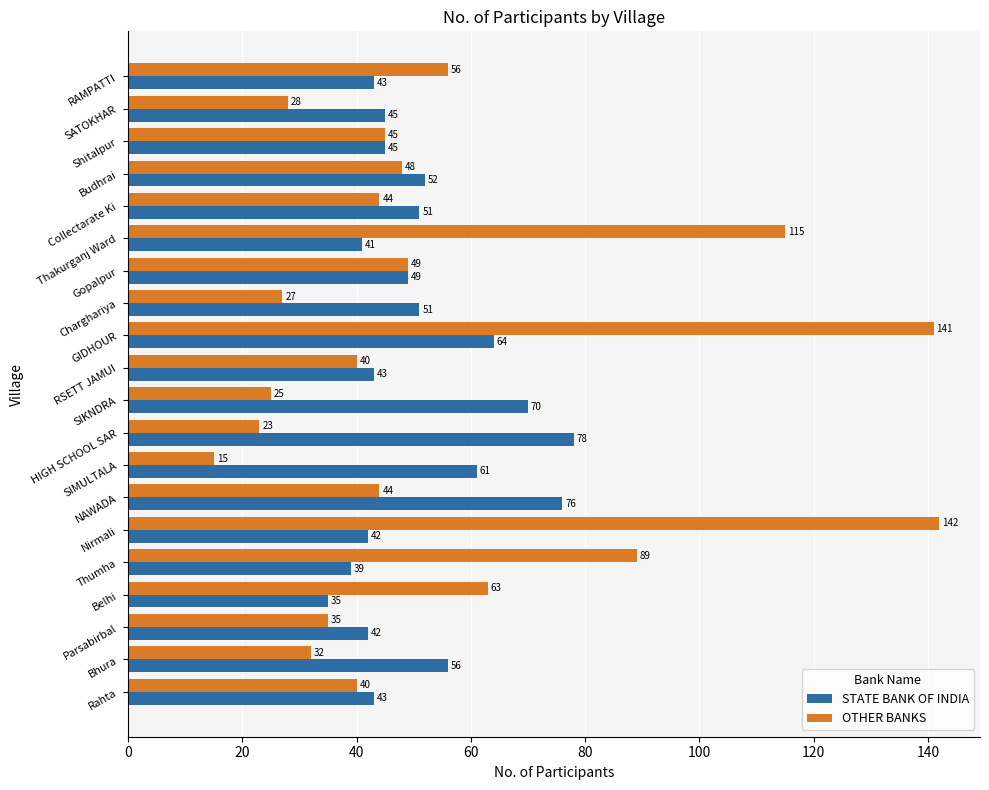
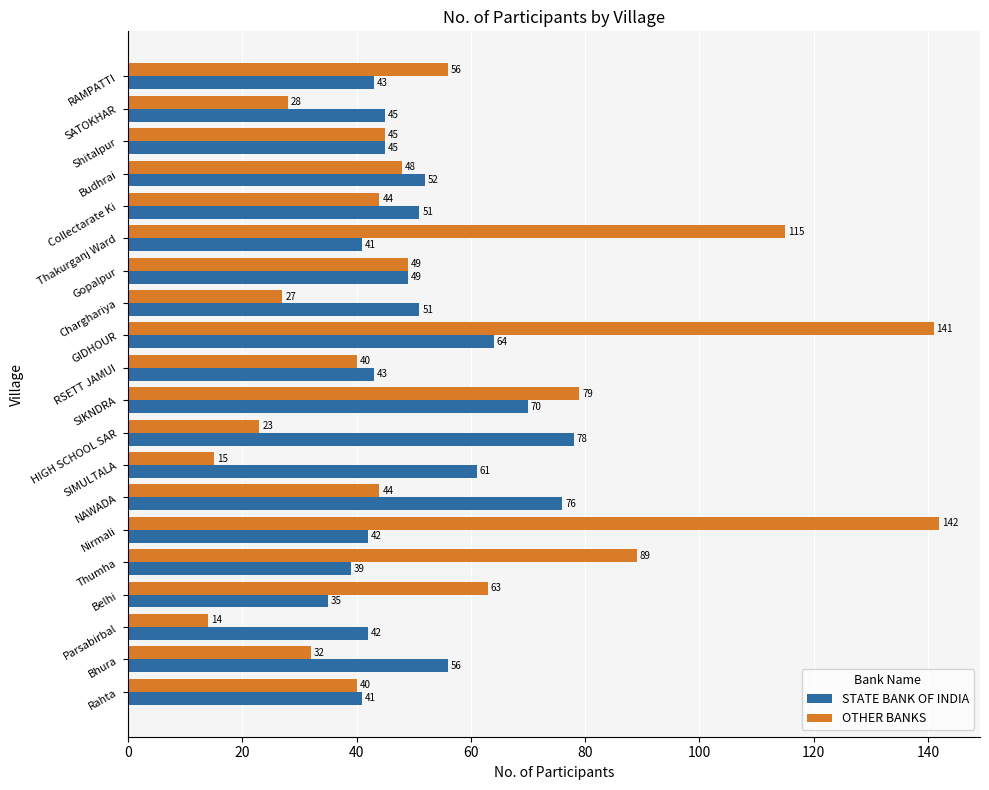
  {
    "STATE BANK OF INDIA": {
      "RAMPATTI": 43,
      "SATOKHAR": 45,
      "Shitalpur": 45,
      "Budhrai": 52,
      "Collectarate Ki": 51,
      "Thakurganj Ward": 41,
      "Gopalpur": 49,
      "Charghariya": 51,
      "GIDHOUR": 64,
      "RSETT JAMUI": 43,
      "SIKNDRA": 70,
      "HIGH SCHOOL SAR": 78,
      "SIMULTALA": 61,
      "NAWADA": 76,
      "Nirmali": 42,
      "Thumha": 39,
      "Belhi": 35,
      "Parsabirbal": 42,
      "Bhura": 56,
-     "Rahta": 43
+     "Rahta": 41
    },
    "OTHER BANKS": {
      "RAMPATTI": 56,
      "SATOKHAR": 28,
      "Shitalpur": 45,
      "Budhrai": 48,
      "Collectarate Ki": 44,
      "Thakurganj Ward": 115,
      "Gopalpur": 49,
      "Charghariya": 27,
      "GIDHOUR": 141,
      "RSETT JAMUI": 40,
-     "SIKNDRA": 25,
+     "SIKNDRA": 79,
      "HIGH SCHOOL SAR": 23,
      "SIMULTALA": 15,
      "NAWADA": 44,
      "Nirmali": 142,
      "Thumha": 89,
      "Belhi": 63,
-     "Parsabirbal": 35,
+     "Parsabirbal": 14,
      "Bhura": 32,
      "Rahta": 40
    }
  }
